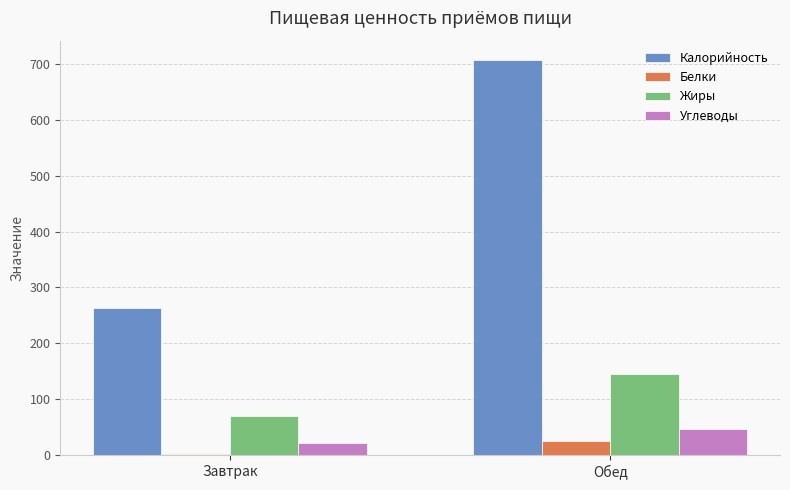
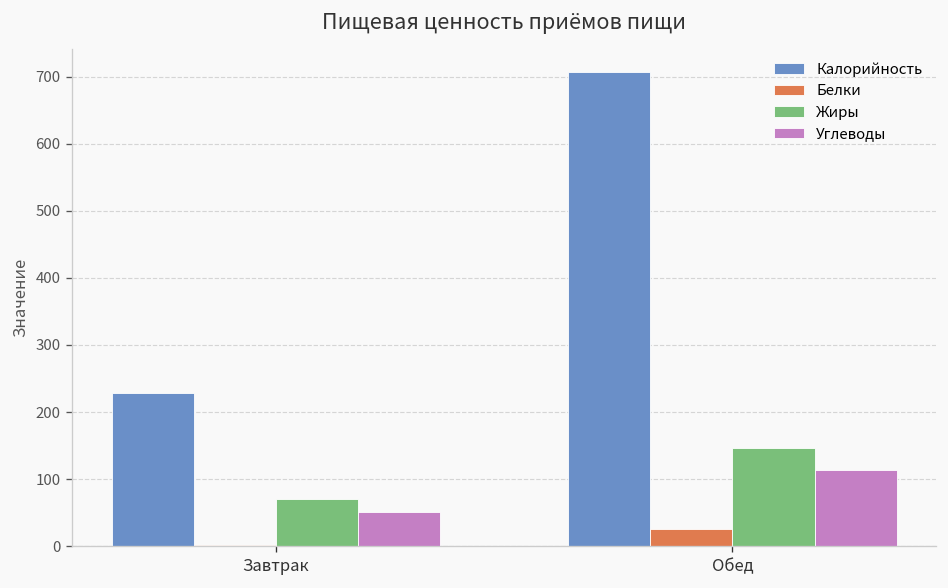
  {
    "Калорийность": {
-     "Завтрак": 260,
+     "Завтрак": 230,
      "Обед": 710
    },
    "Белки": {
      "Обед": 30
    },
    "Жиры": {
      "Завтрак": 70,
      "Обед": 150
    },
    "Углеводы": {
-     "Завтрак": 20,
-     "Обед": 50
+     "Завтрак": 50,
+     "Обед": 110
    }
  }
